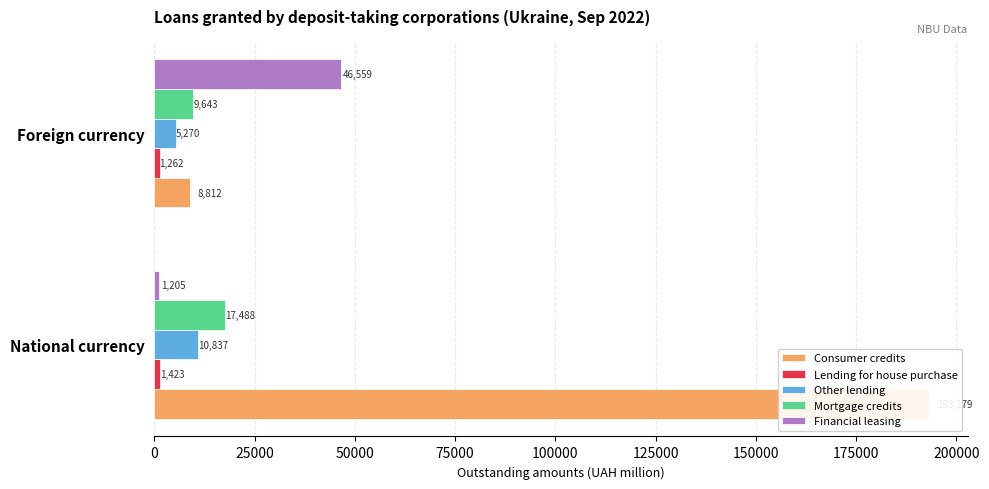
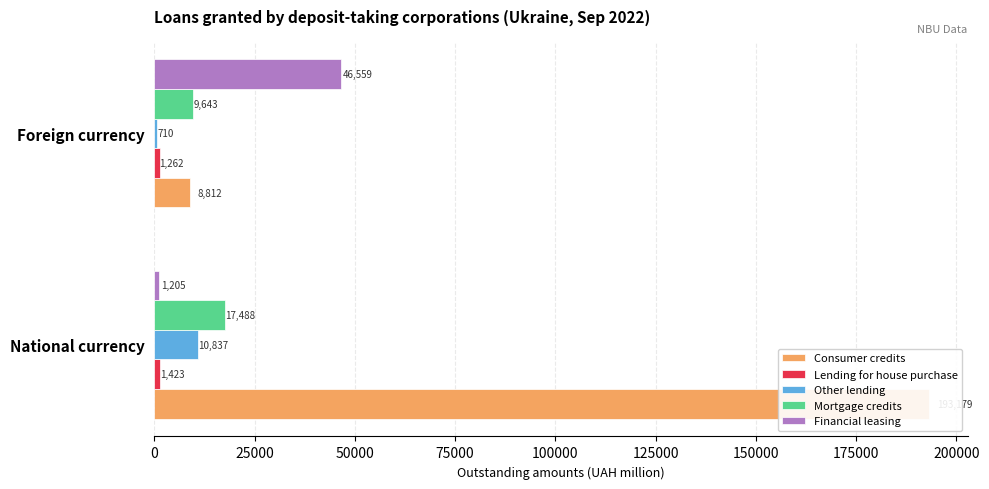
  {
    "Consumer credits": {
      "Foreign currency": "8,812"
    },
    "Lending for house purchase": {
      "Foreign currency": "1,262",
      "National currency": "1,423"
    },
    "Other lending": {
-     "Foreign currency": "5,270",
+     "Foreign currency": "710",
      "National currency": "10,837"
    },
    "Mortgage credits": {
      "Foreign currency": "9,643",
      "National currency": "17,488"
    },
    "Financial leasing": {
      "Foreign currency": "46,559",
      "National currency": "1,205"
    }
  }
